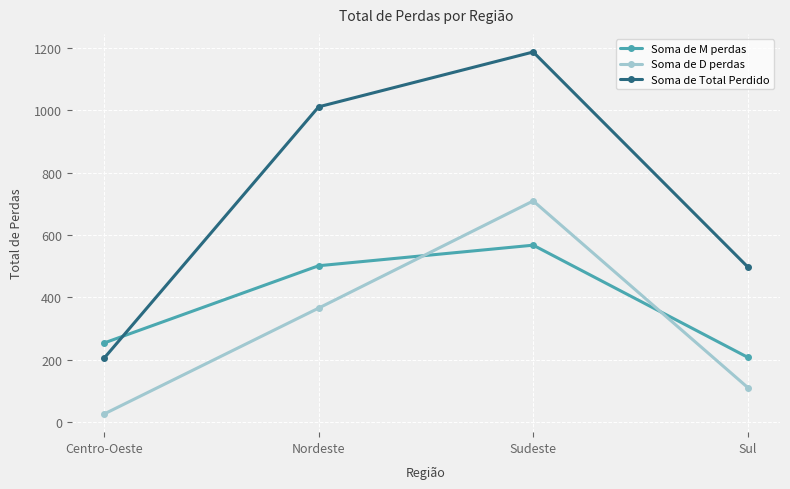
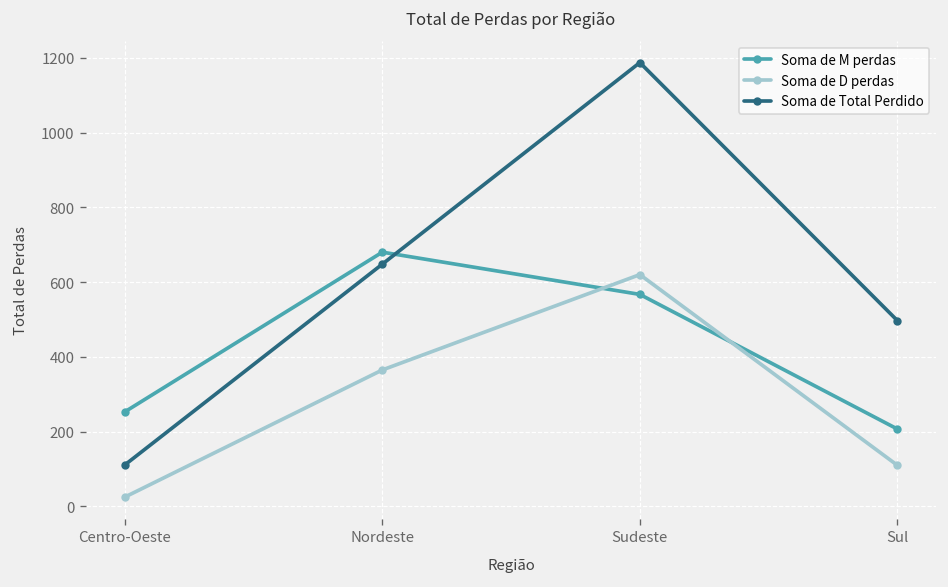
  {
    "Soma de M perdas": {
      "Centro-Oeste": 250,
-     "Nordeste": 500,
+     "Nordeste": 680,
      "Sudeste": 570,
      "Sul": 210
    },
    "Soma de D perdas": {
      "Centro-Oeste": 30,
      "Nordeste": 370,
-     "Sudeste": 710,
+     "Sudeste": 620,
      "Sul": 110
    },
    "Soma de Total Perdido": {
-     "Centro-Oeste": 200,
-     "Nordeste": 1010,
+     "Centro-Oeste": 110,
+     "Nordeste": 650,
      "Sudeste": 1190,
      "Sul": 500
    }
  }
